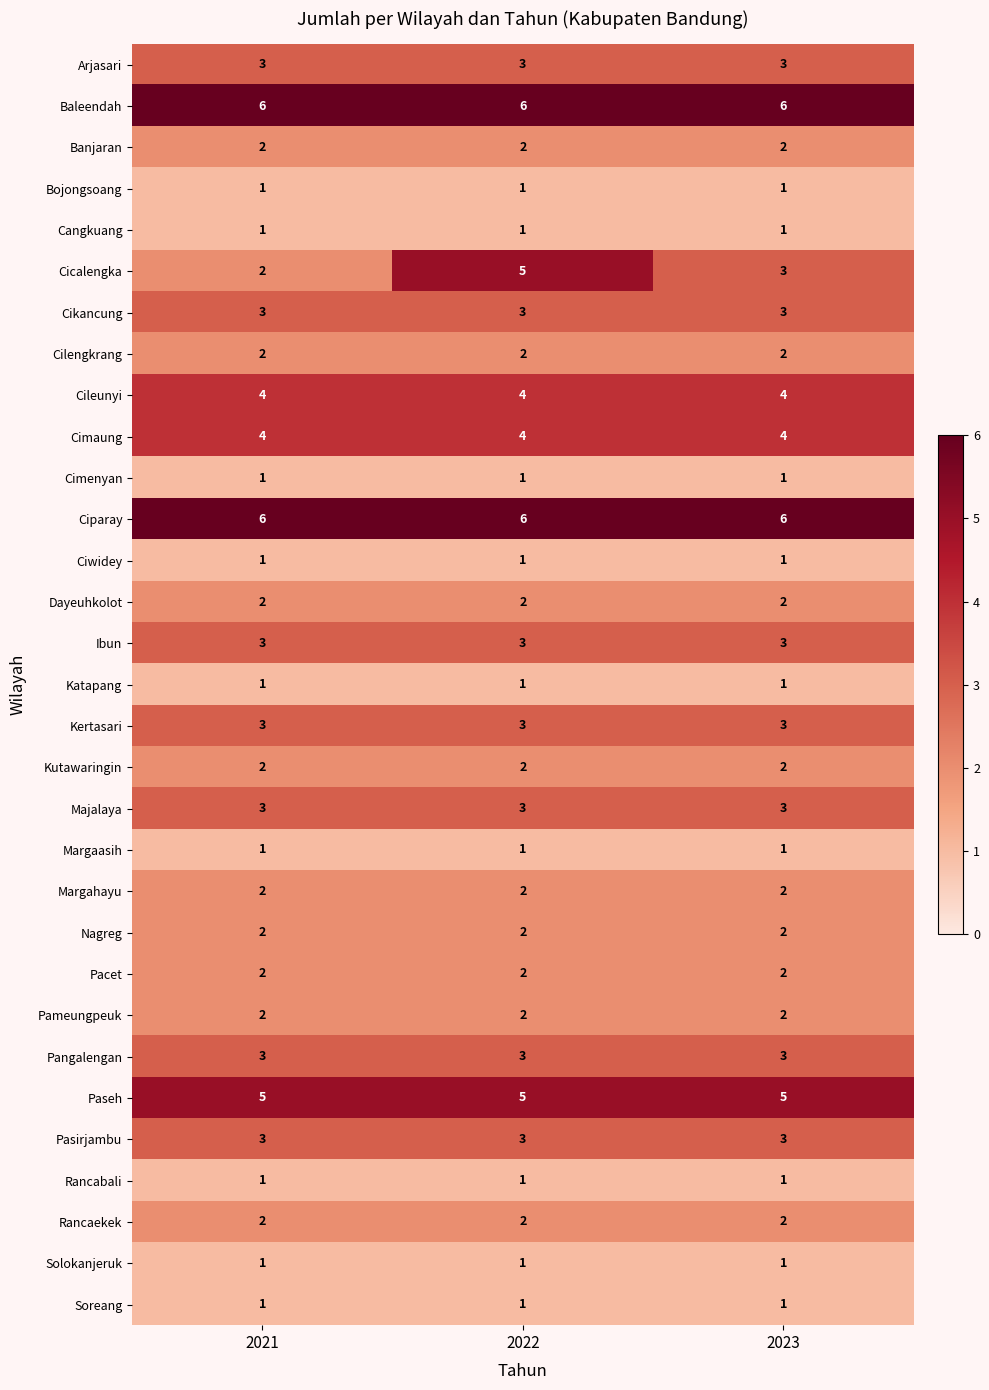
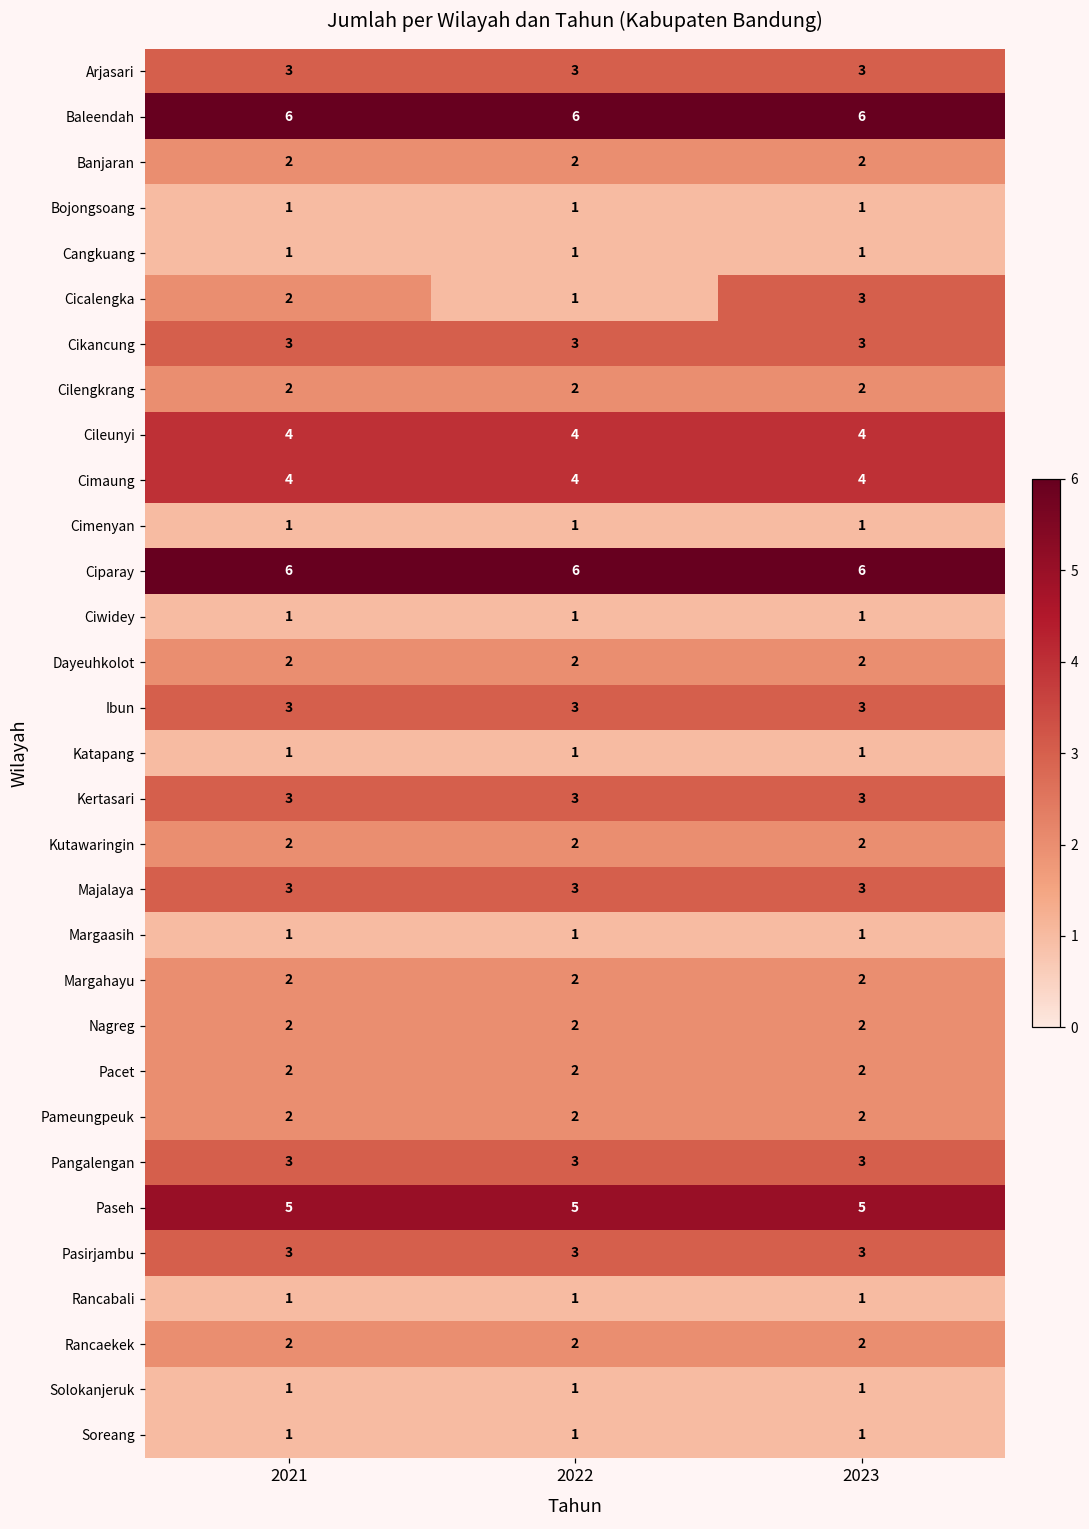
  {
    "Arjasari": {
      "2021": 3,
      "2022": 3,
      "2023": 3
    },
    "Baleendah": {
      "2021": 6,
      "2022": 6,
      "2023": 6
    },
    "Banjaran": {
      "2021": 2,
      "2022": 2,
      "2023": 2
    },
    "Bojongsoang": {
      "2021": 1,
      "2022": 1,
      "2023": 1
    },
    "Cangkuang": {
      "2021": 1,
      "2022": 1,
      "2023": 1
    },
    "Cicalengka": {
      "2021": 2,
-     "2022": 5,
+     "2022": 1,
      "2023": 3
    },
    "Cikancung": {
      "2021": 3,
      "2022": 3,
      "2023": 3
    },
    "Cilengkrang": {
      "2021": 2,
      "2022": 2,
      "2023": 2
    },
    "Cileunyi": {
      "2021": 4,
      "2022": 4,
      "2023": 4
    },
    "Cimaung": {
      "2021": 4,
      "2022": 4,
      "2023": 4
    },
    "Cimenyan": {
      "2021": 1,
      "2022": 1,
      "2023": 1
    },
    "Ciparay": {
      "2021": 6,
      "2022": 6,
      "2023": 6
    },
    "Ciwidey": {
      "2021": 1,
      "2022": 1,
      "2023": 1
    },
    "Dayeuhkolot": {
      "2021": 2,
      "2022": 2,
      "2023": 2
    },
    "Ibun": {
      "2021": 3,
      "2022": 3,
      "2023": 3
    },
    "Katapang": {
      "2021": 1,
      "2022": 1,
      "2023": 1
    },
    "Kertasari": {
      "2021": 3,
      "2022": 3,
      "2023": 3
    },
    "Kutawaringin": {
      "2021": 2,
      "2022": 2,
      "2023": 2
    },
    "Majalaya": {
      "2021": 3,
      "2022": 3,
      "2023": 3
    },
    "Margaasih": {
      "2021": 1,
      "2022": 1,
      "2023": 1
    },
    "Margahayu": {
      "2021": 2,
      "2022": 2,
      "2023": 2
    },
    "Nagreg": {
      "2021": 2,
      "2022": 2,
      "2023": 2
    },
    "Pacet": {
      "2021": 2,
      "2022": 2,
      "2023": 2
    },
    "Pameungpeuk": {
      "2021": 2,
      "2022": 2,
      "2023": 2
    },
    "Pangalengan": {
      "2021": 3,
      "2022": 3,
      "2023": 3
    },
    "Paseh": {
      "2021": 5,
      "2022": 5,
      "2023": 5
    },
    "Pasirjambu": {
      "2021": 3,
      "2022": 3,
      "2023": 3
    },
    "Rancabali": {
      "2021": 1,
      "2022": 1,
      "2023": 1
    },
    "Rancaekek": {
      "2021": 2,
      "2022": 2,
      "2023": 2
    },
    "Solokanjeruk": {
      "2021": 1,
      "2022": 1,
      "2023": 1
    },
    "Soreang": {
      "2021": 1,
      "2022": 1,
      "2023": 1
    }
  }
